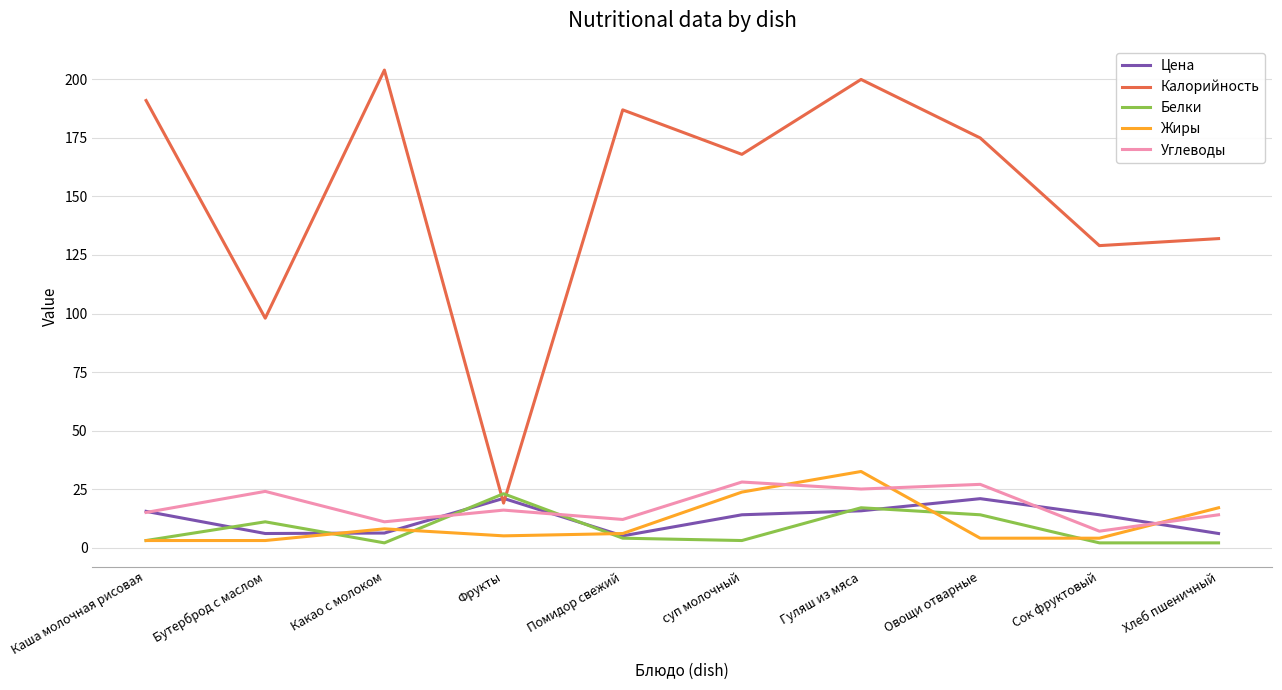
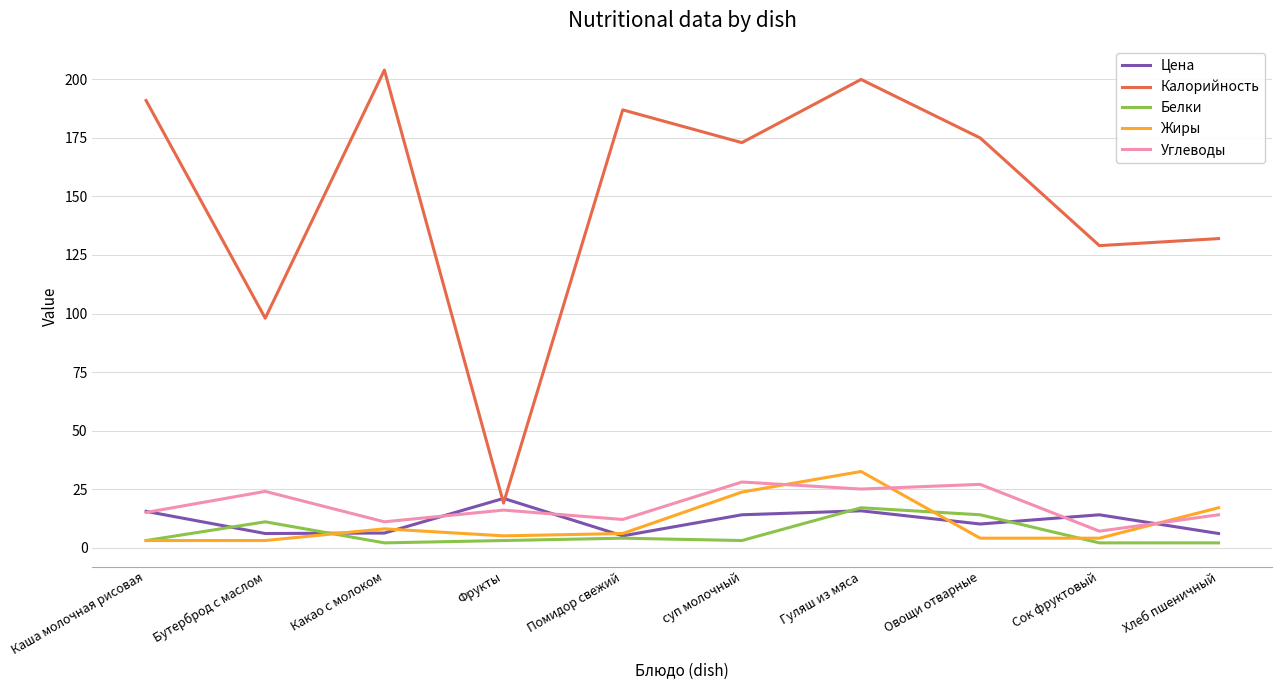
  {
    "Цена": {
      "Бутерброд с маслом": 6,
      "Какао с молоком": 6,
      "Фрукты": 21,
      "суп молочный": 14,
      "Гуляш из мяса": 16,
-     "Овощи отварные": 21,
+     "Овощи отварные": 10,
      "Сок фруктовый": 14,
      "Хлеб пшеничный": 6
    },
    "Калорийность": {
      "Каша молочная рисовая": 191,
      "Бутерброд с маслом": 98,
      "Какао с молоком": 204,
      "Фрукты": 19,
      "Помидор свежий": 187,
-     "суп молочный": 168,
+     "суп молочный": 173,
      "Гуляш из мяса": 200,
      "Овощи отварные": 175,
      "Сок фруктовый": 129,
      "Хлеб пшеничный": 132
    },
    "Белки": {
      "Бутерброд с маслом": 11,
      "Какао с молоком": 2,
-     "Фрукты": 23,
+     "Фрукты": 3,
      "суп молочный": 3,
      "Гуляш из мяса": 17,
      "Овощи отварные": 14,
      "Сок фруктовый": 2,
      "Хлеб пшеничный": 2
    },
    "Жиры": {
      "Бутерброд с маслом": 3,
      "Какао с молоком": 8,
      "Фрукты": 5,
      "суп молочный": 24,
      "Гуляш из мяса": 33,
      "Овощи отварные": 4,
      "Сок фруктовый": 4,
      "Хлеб пшеничный": 17
    },
    "Углеводы": {
      "Бутерброд с маслом": 24,
      "Какао с молоком": 11,
      "Фрукты": 16,
      "Помидор свежий": 12,
      "суп молочный": 28,
      "Гуляш из мяса": 25,
      "Овощи отварные": 27,
      "Сок фруктовый": 7,
      "Хлеб пшеничный": 14
    }
  }
